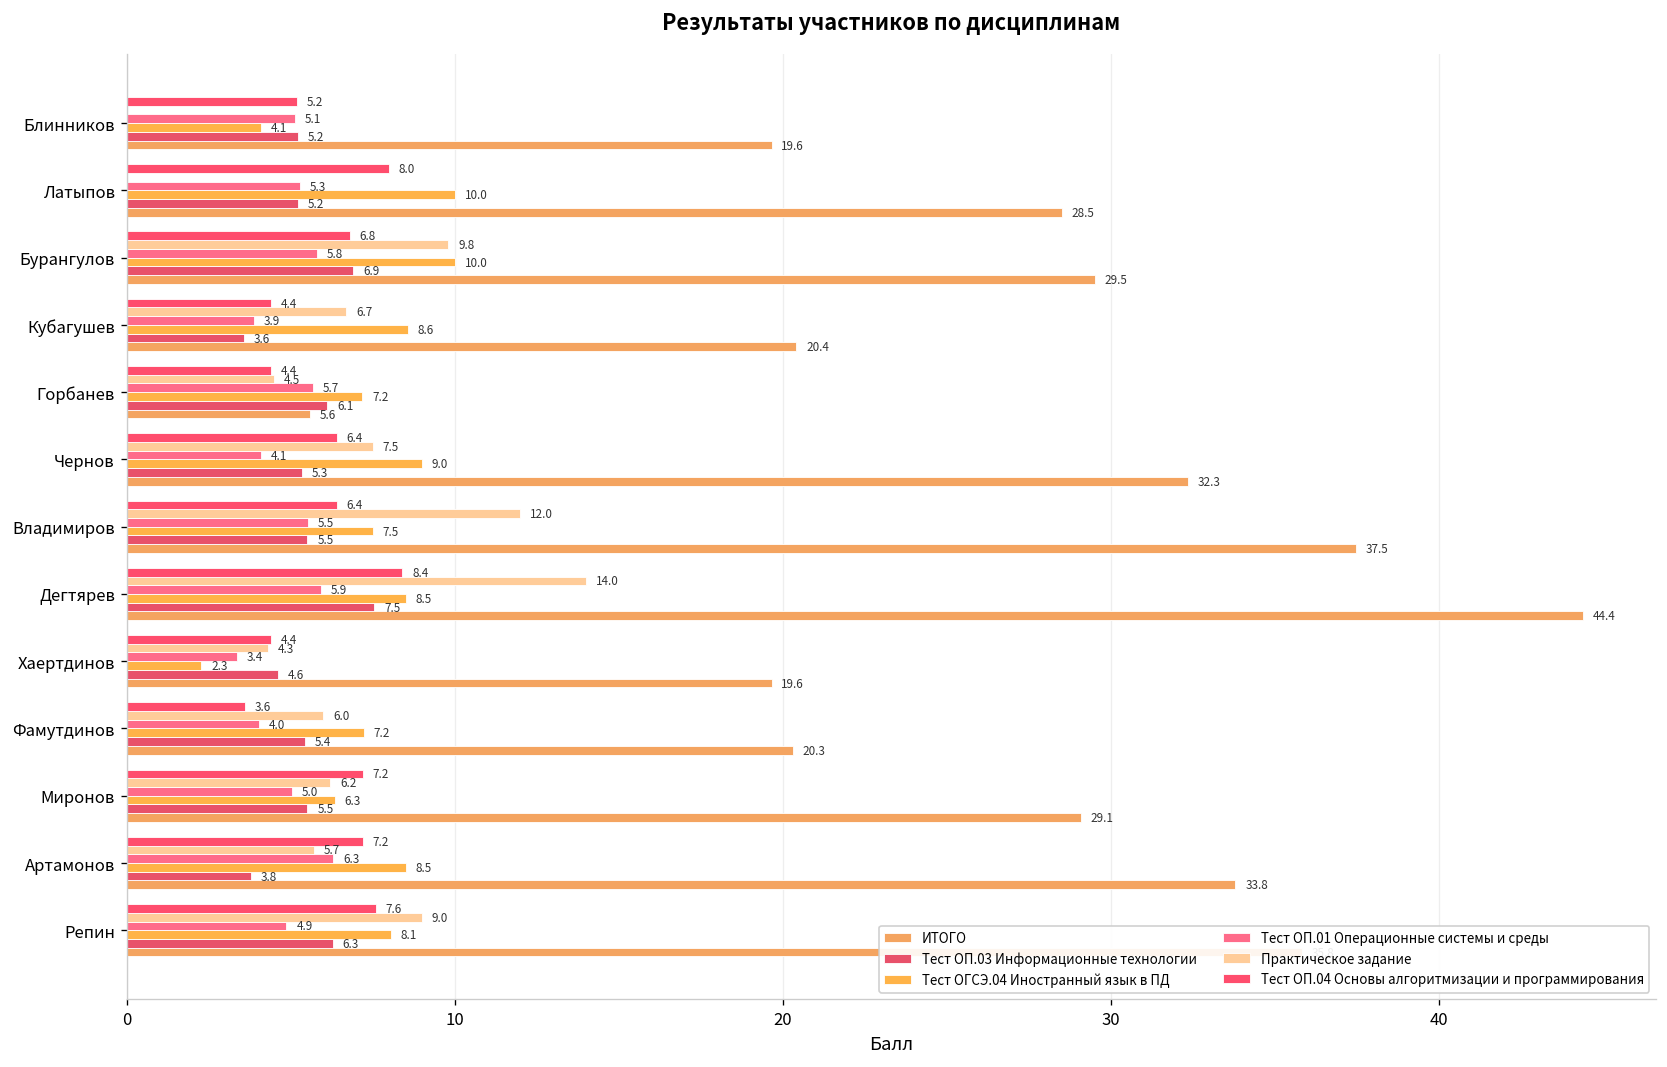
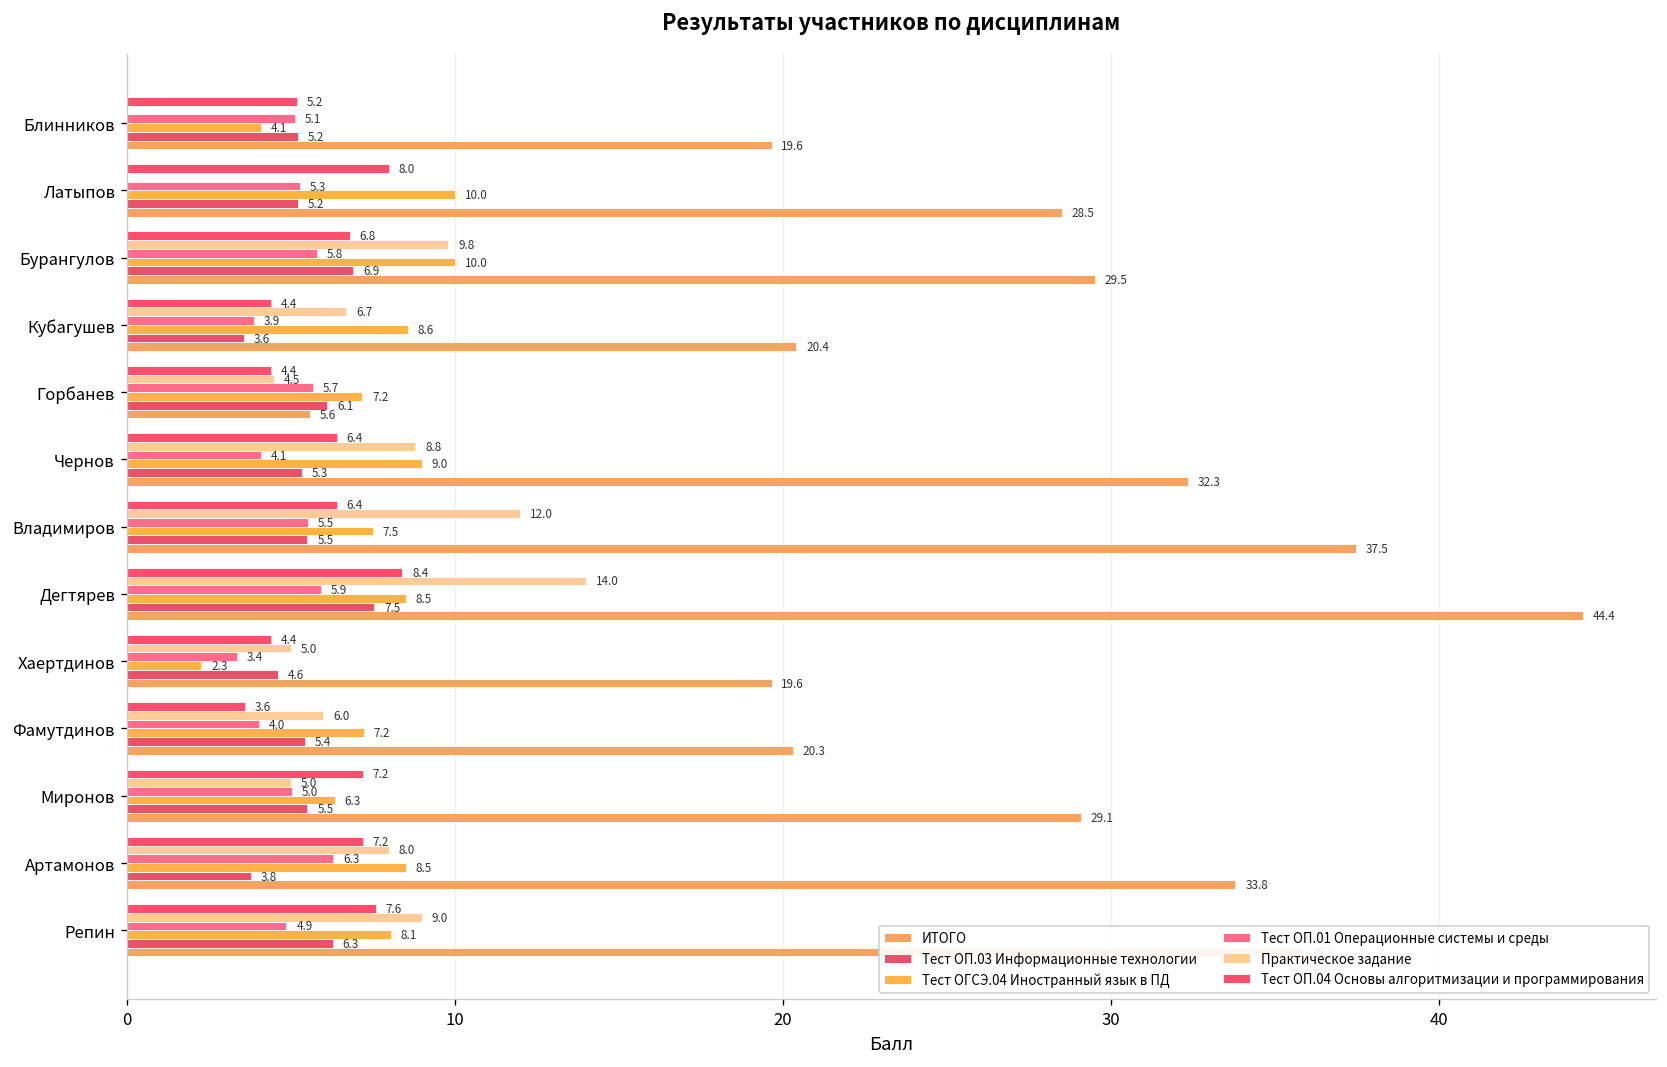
  {
    "Практическое задание": {
      "Бурангулов": 9.8,
      "Кубагушев": 6.7,
-     "Чернов": 7.5,
+     "Чернов": 8.8,
      "Владимиров": 12.0,
      "Дегтярев": 14.0,
-     "Хаертдинов": 4.3,
+     "Хаертдинов": 5.0,
      "Фамутдинов": 6.0,
-     "Миронов": 6.2,
-     "Артамонов": 5.7,
+     "Миронов": 5.0,
+     "Артамонов": 8.0,
      "Репин": 9.0
    }
  }
